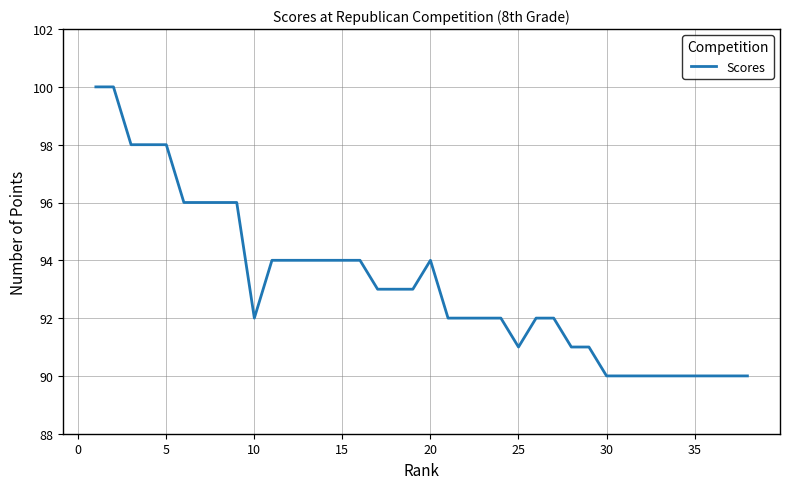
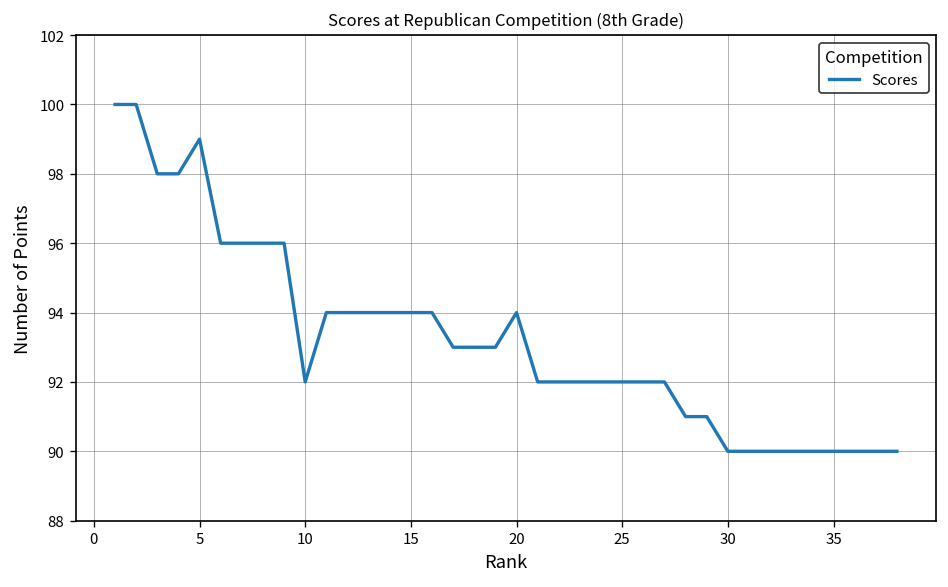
  {
-   "5": 98,
+   "5": 99,
    "10": 92,
    "15": 94,
    "20": 94,
-   "25": 91,
+   "25": 92,
    "30": 90,
    "35": 90
  }
